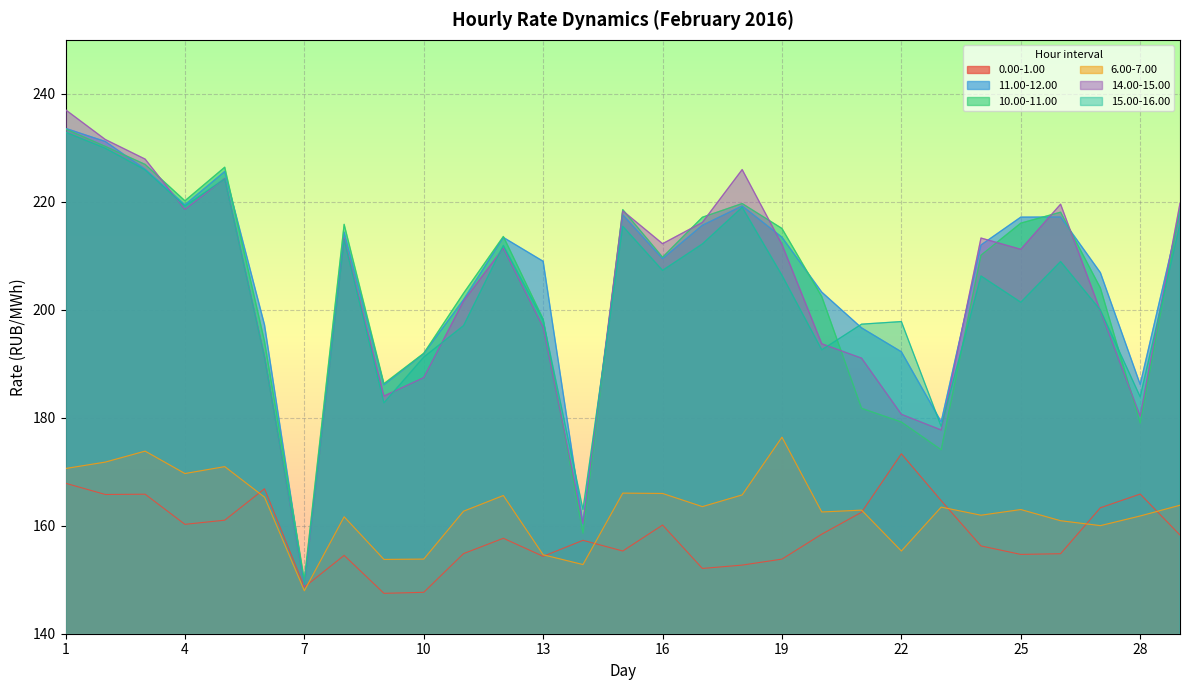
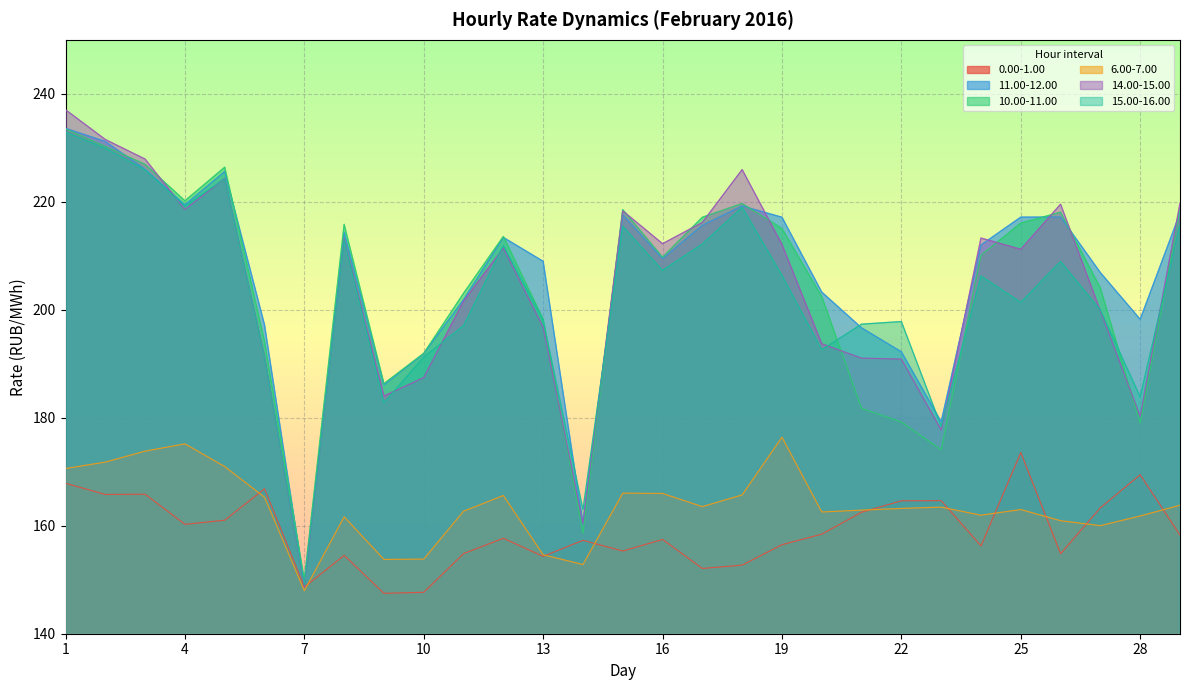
  {
    "0.00-1.00": {
      "1": 168,
      "4": 160,
      "10": 148,
-     "16": 160,
-     "19": 154,
-     "22": 173,
-     "25": 155,
-     "28": 166
+     "16": 157,
+     "19": 156,
+     "22": 165,
+     "25": 174,
+     "28": 169
    },
    "11.00-12.00": {
      "13": 209,
-     "19": 213,
+     "19": 217,
      "22": 192,
      "25": 217,
-     "28": 186
+     "28": 198
    },
    "6.00-7.00": {
      "1": 171,
-     "4": 170,
+     "4": 175,
      "7": 148,
      "10": 154,
      "16": 166,
      "19": 176,
-     "22": 155,
+     "22": 163,
      "25": 163,
      "28": 162
    },
    "14.00-15.00": {
      "1": 237,
      "4": 219,
      "10": 187,
      "13": 197,
      "16": 212,
      "19": 212,
-     "22": 181,
+     "22": 191,
      "25": 211,
      "28": 180
    }
  }
